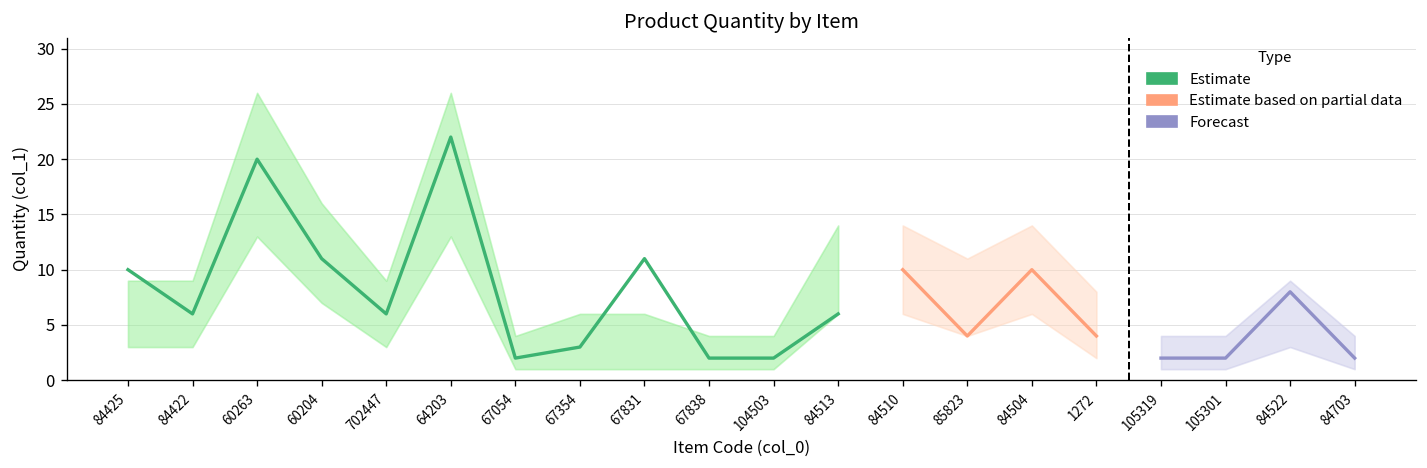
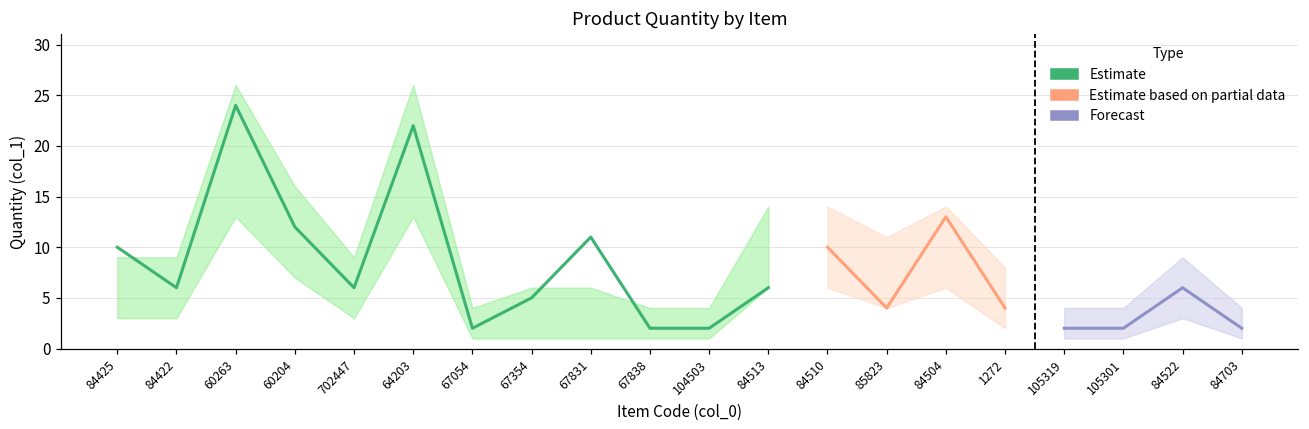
  {
    "Estimate": {
      "84425": 10,
      "84422": 6,
-     "60263": 20,
-     "60204": 11,
+     "60263": 24,
+     "60204": 12,
      "702447": 6,
      "64203": 22,
      "67054": 2,
-     "67354": 3,
+     "67354": 5,
      "67831": 11,
      "67838": 2,
      "104503": 2,
      "84513": 6
    },
    "Estimate based on partial data": {
      "84510": 10,
      "85823": 4,
-     "84504": 10,
+     "84504": 13,
      "1272": 4
    },
    "Forecast": {
      "105319": 2,
      "105301": 2,
-     "84522": 8,
+     "84522": 6,
      "84703": 2
    }
  }
